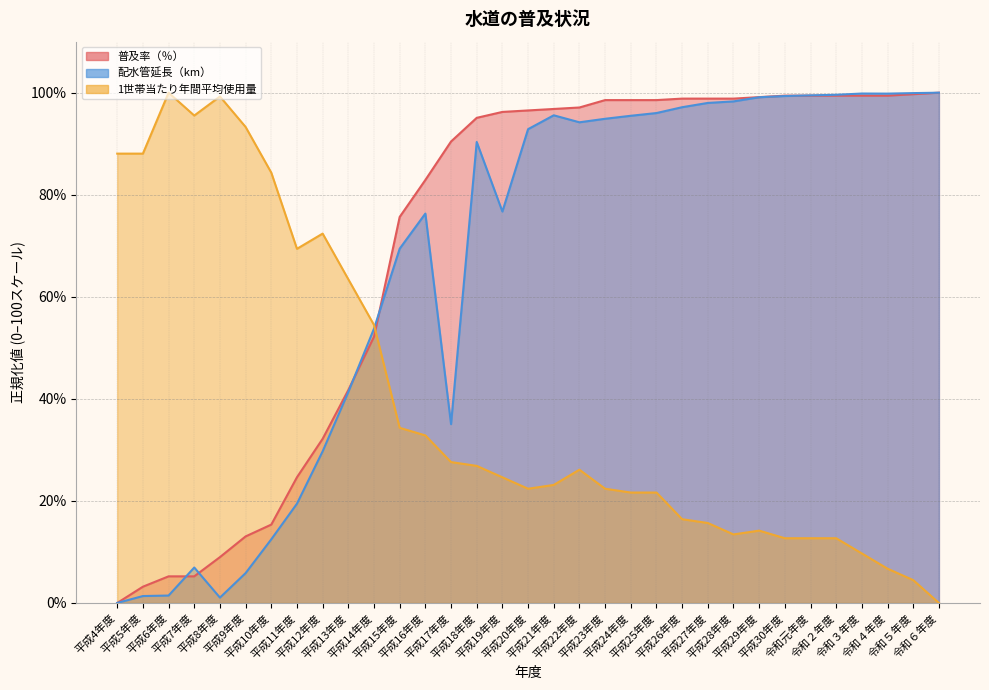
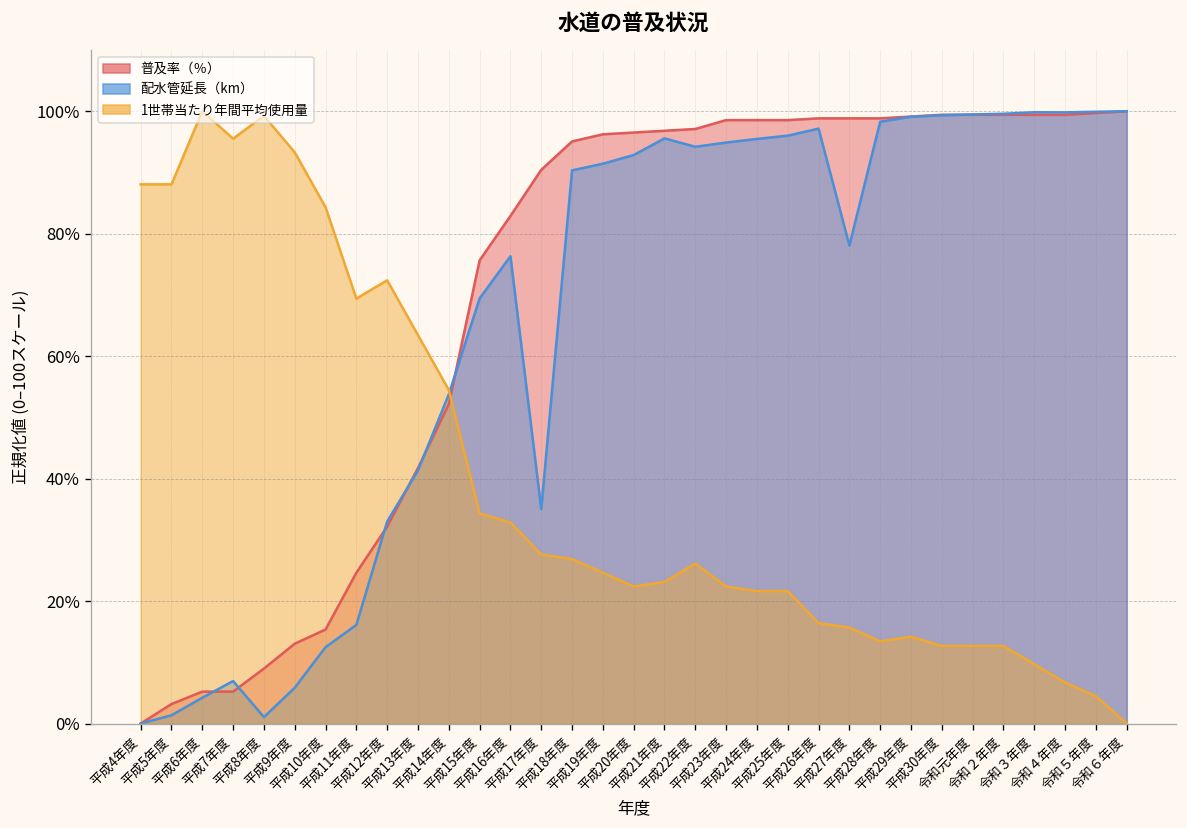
  {
    "配水管延長（km）": {
      "平成5年度": "1%",
-     "平成6年度": "1%",
+     "平成6年度": "4%",
      "平成7年度": "7%",
      "平成8年度": "1%",
      "平成9年度": "6%",
      "平成10年度": "12%",
-     "平成11年度": "19%",
-     "平成12年度": "30%",
+     "平成11年度": "16%",
+     "平成12年度": "33%",
      "平成14年度": "54%",
      "平成15年度": "69%",
      "平成16年度": "76%",
      "平成17年度": "35%",
      "平成18年度": "90%",
-     "平成19年度": "77%",
+     "平成19年度": "91%",
      "平成20年度": "93%",
      "平成21年度": "96%",
      "平成22年度": "94%",
      "平成23年度": "95%",
      "平成24年度": "95%",
      "平成25年度": "96%",
      "平成26年度": "97%",
-     "平成27年度": "98%",
+     "平成27年度": "78%",
      "平成28年度": "98%"
    }
  }
